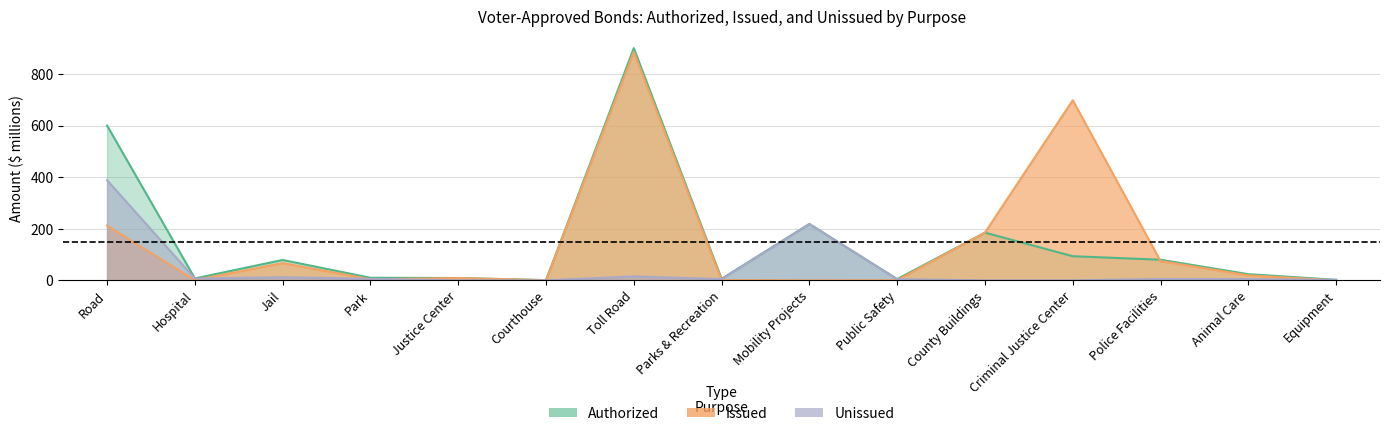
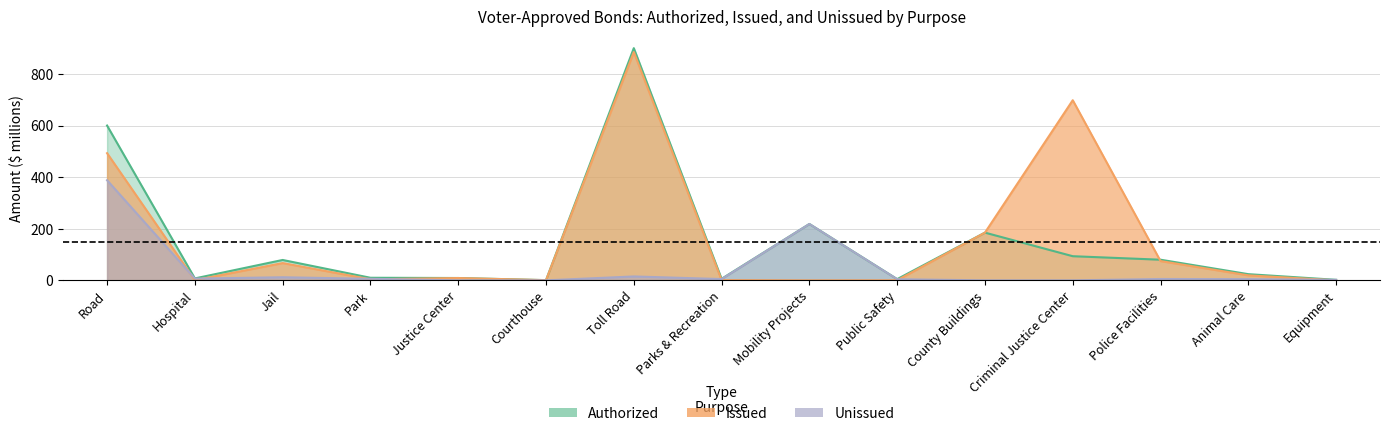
  {
    "Issued": {
-     "Road": 210,
+     "Road": 490,
      "Jail": 70,
      "Toll Road": 880,
      "Mobility Projects": 0,
      "Criminal Justice Center": 700
    }
  }
